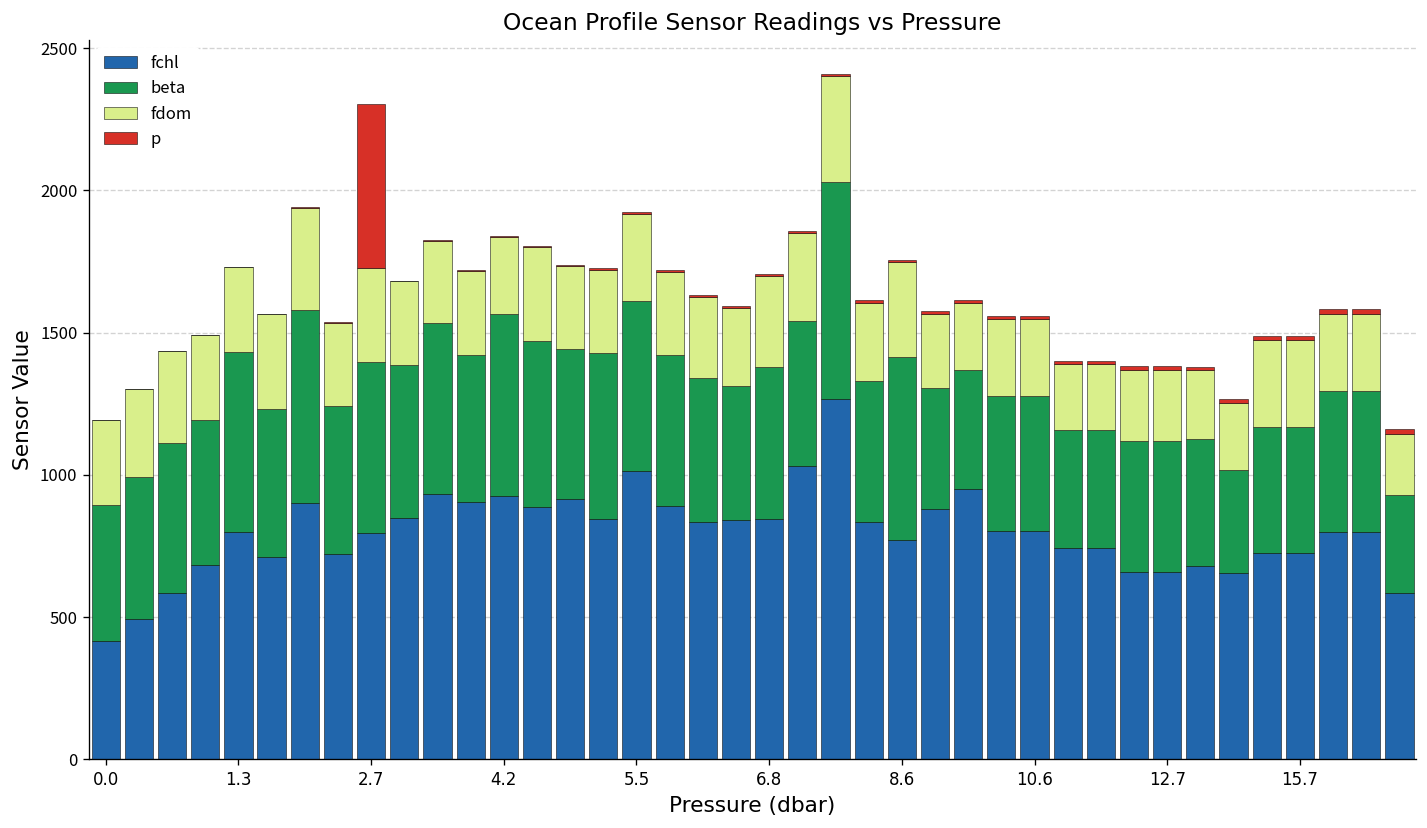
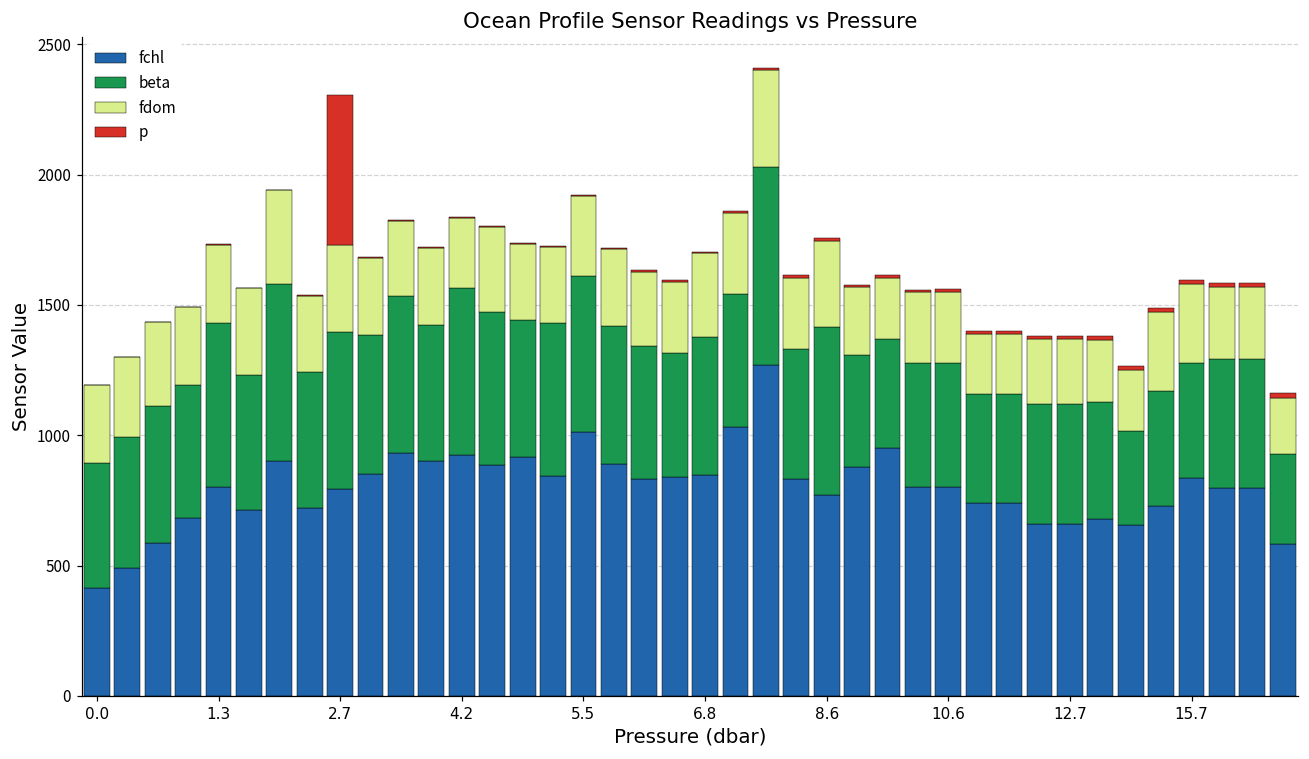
  {
    "fchl": {
      "0.0": 420,
      "1.3": 800,
      "2.7": 790,
      "4.2": 930,
      "5.5": 1010,
      "6.8": 850,
      "8.6": 770,
      "10.6": 800,
      "12.7": 660,
-     "15.7": 730
+     "15.7": 840
    },
    "beta": {
      "0.0": 480,
      "1.3": 630,
      "2.7": 600,
      "4.2": 640,
      "5.5": 600,
      "6.8": 530,
      "8.6": 650,
      "10.6": 480,
      "12.7": 460,
      "15.7": 440
    },
    "fdom": {
      "0.0": 300,
      "1.3": 300,
      "2.7": 330,
      "4.2": 270,
      "5.5": 310,
      "6.8": 320,
      "8.6": 330,
      "10.6": 270,
      "12.7": 250,
      "15.7": 310
    },
    "p": {
      "0.0": 0,
      "2.7": 580,
      "10.6": 10,
      "12.7": 10,
      "15.7": 20
    }
  }
